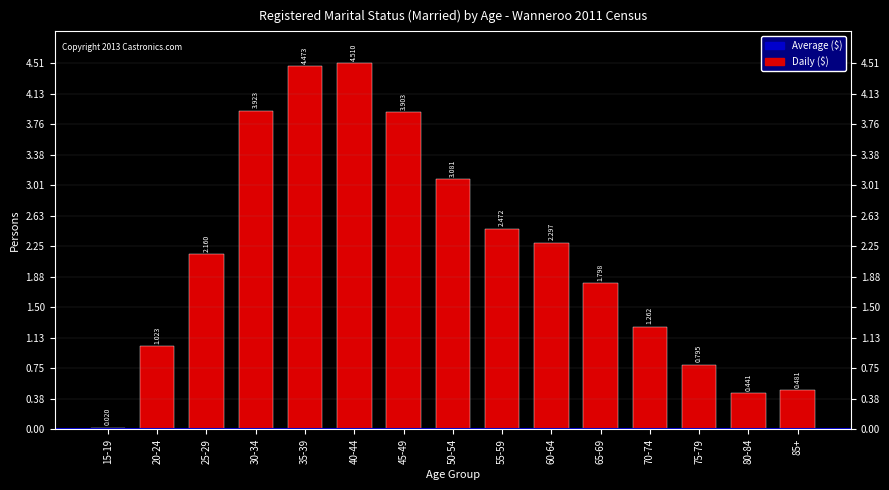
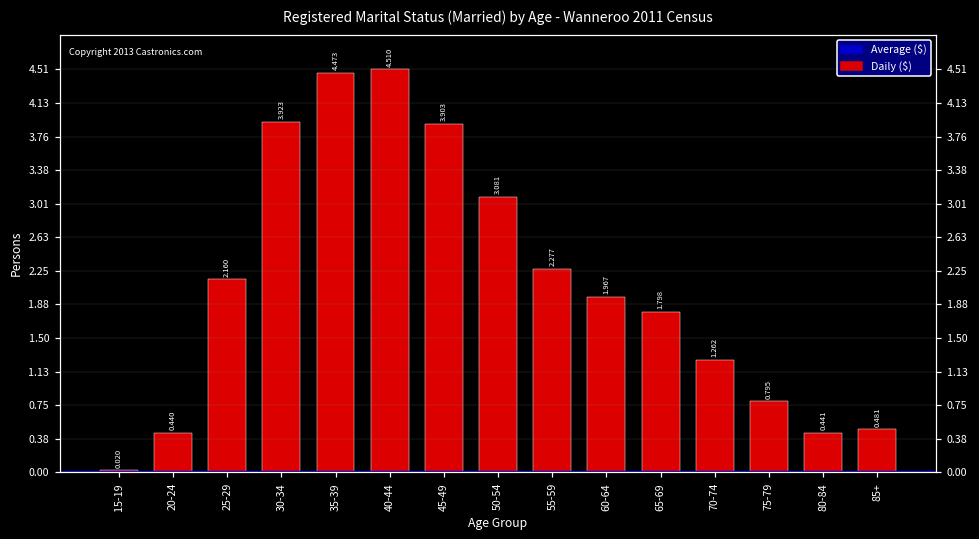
  {
    "15-19": 0.020,
-   "20-24": 1.023,
+   "20-24": 0.440,
    "25-29": 2.160,
    "30-34": 3.923,
    "35-39": 4.473,
    "40-44": 4.510,
    "45-49": 3.903,
    "50-54": 3.081,
-   "55-59": 2.472,
-   "60-64": 2.297,
+   "55-59": 2.277,
+   "60-64": 1.967,
    "65-69": 1.798,
    "70-74": 1.262,
    "75-79": 0.795,
    "80-84": 0.441,
    "85+": 0.481
  }
